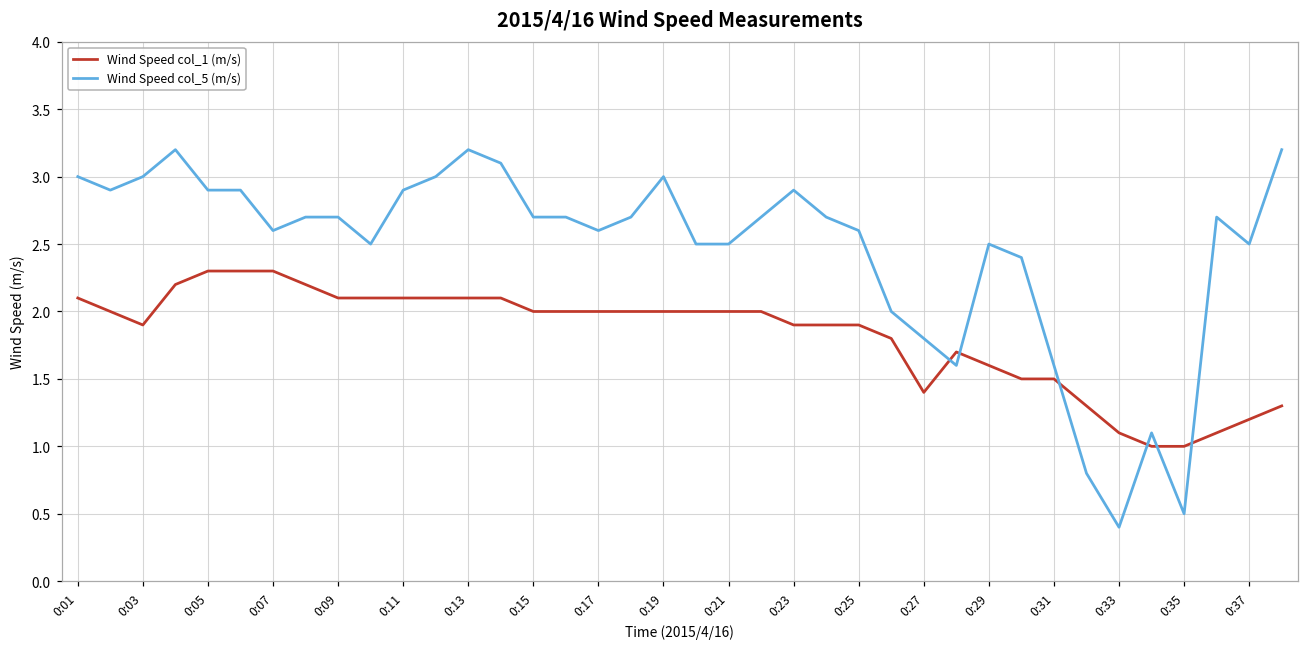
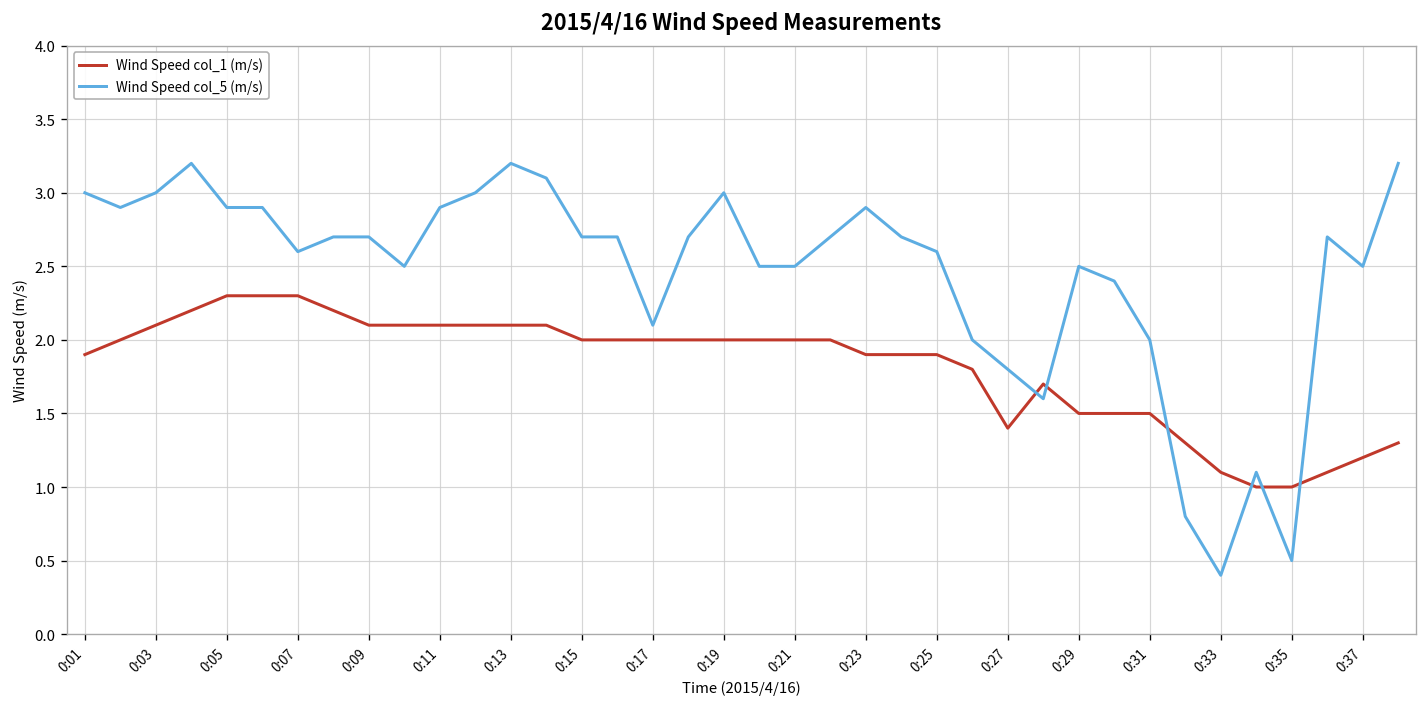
  {
    "Wind Speed col_1 (m/s)": {
-     "0:01": 2.1,
-     "0:03": 1.9,
+     "0:01": 1.9,
+     "0:03": 2.1,
      "0:05": 2.3,
      "0:07": 2.3,
      "0:09": 2.1,
      "0:11": 2.1,
      "0:13": 2.1,
      "0:15": 2.0,
      "0:17": 2.0,
      "0:19": 2.0,
      "0:21": 2.0,
      "0:23": 1.9,
      "0:25": 1.9,
      "0:27": 1.4,
-     "0:29": 1.6,
+     "0:29": 1.5,
      "0:31": 1.5,
      "0:33": 1.1,
      "0:35": 1.0,
      "0:37": 1.2
    },
    "Wind Speed col_5 (m/s)": {
      "0:01": 3.0,
      "0:03": 3.0,
      "0:05": 2.9,
      "0:07": 2.6,
      "0:09": 2.7,
      "0:11": 2.9,
      "0:13": 3.2,
      "0:15": 2.7,
-     "0:17": 2.6,
+     "0:17": 2.1,
      "0:19": 3.0,
      "0:21": 2.5,
      "0:23": 2.9,
      "0:25": 2.6,
      "0:27": 1.8,
      "0:29": 2.5,
-     "0:31": 1.6,
+     "0:31": 2.0,
      "0:33": 0.4,
      "0:35": 0.5,
      "0:37": 2.5
    }
  }
